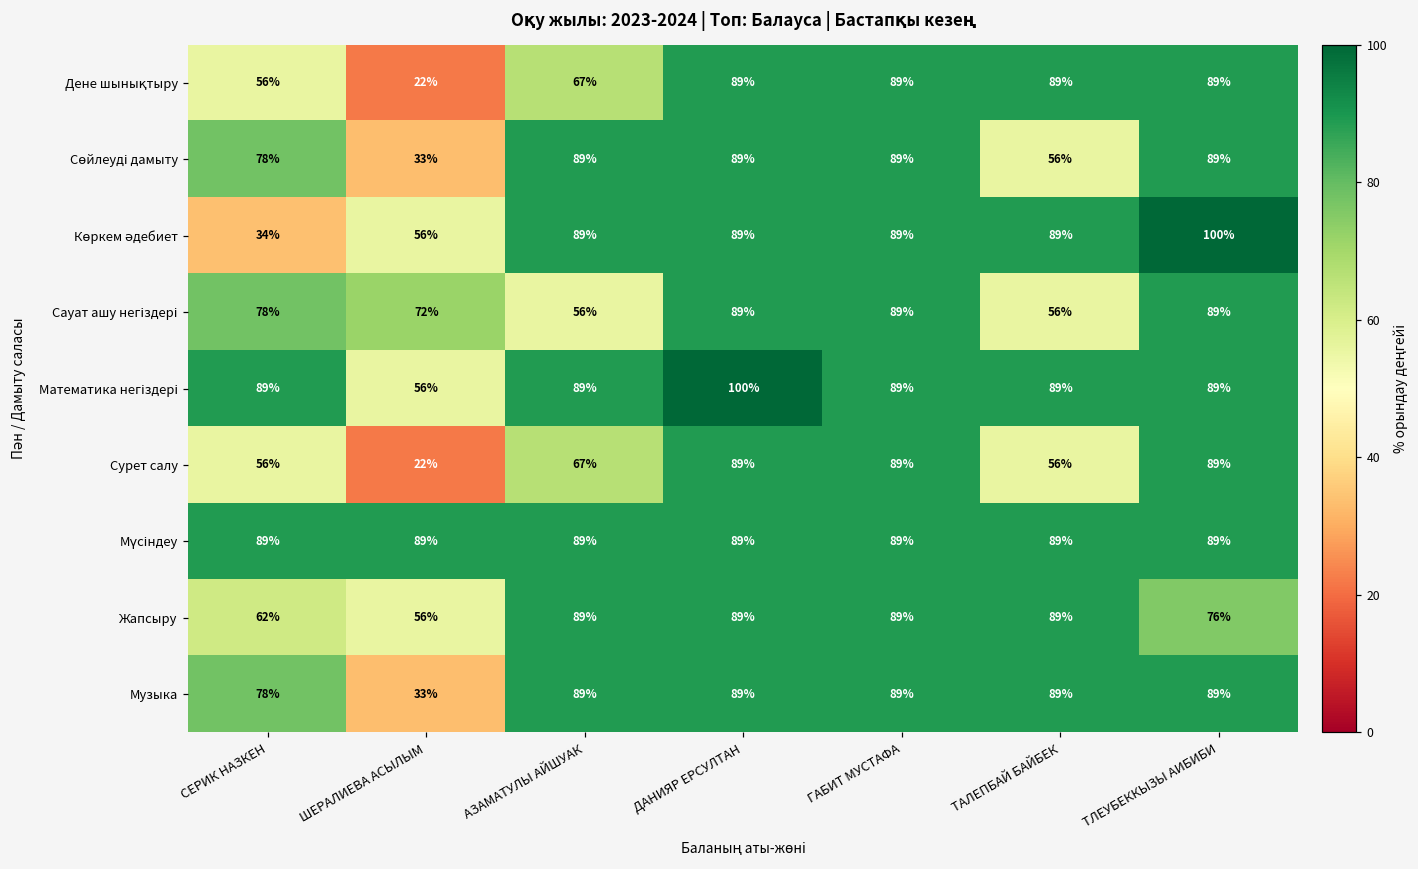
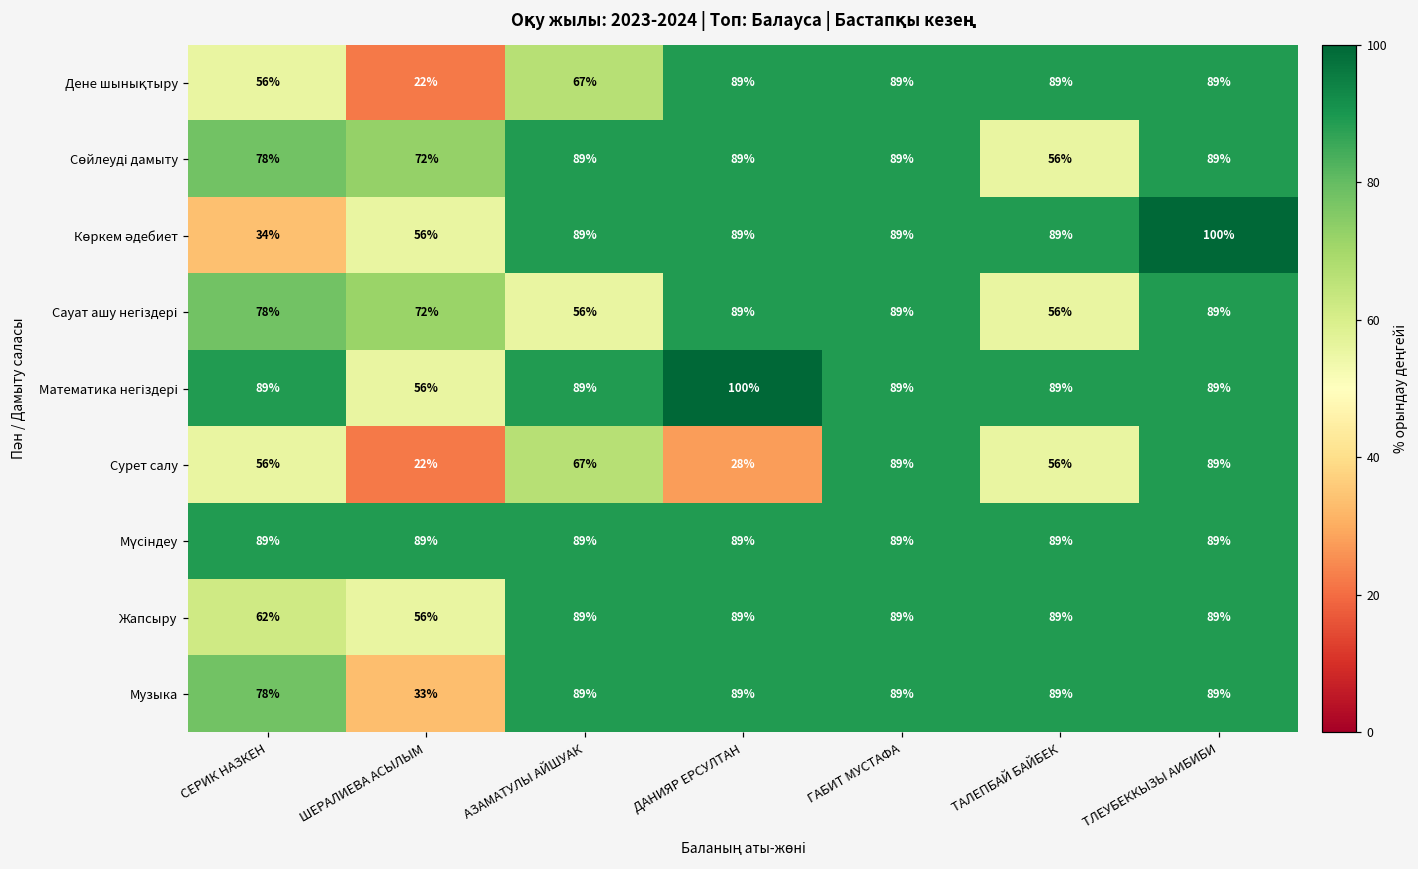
  {
    "Дене шынықтыру": {
      "СЕРИК НАЗКЕН": "56%",
      "ШЕРАЛИЕВА АСЫЛЫМ": "22%",
      "АЗАМАТУЛЫ АЙШУАК": "67%",
      "ДАНИЯР ЕРСУЛТАН": "89%",
      "ГАБИТ МУСТАФА": "89%",
      "ТАЛЕПБАЙ БАЙБЕК": "89%",
      "ТЛЕУБЕККЫЗЫ АИБИБИ": "89%"
    },
    "Сөйлеуді дамыту": {
      "СЕРИК НАЗКЕН": "78%",
-     "ШЕРАЛИЕВА АСЫЛЫМ": "33%",
+     "ШЕРАЛИЕВА АСЫЛЫМ": "72%",
      "АЗАМАТУЛЫ АЙШУАК": "89%",
      "ДАНИЯР ЕРСУЛТАН": "89%",
      "ГАБИТ МУСТАФА": "89%",
      "ТАЛЕПБАЙ БАЙБЕК": "56%",
      "ТЛЕУБЕККЫЗЫ АИБИБИ": "89%"
    },
    "Көркем әдебиет": {
      "СЕРИК НАЗКЕН": "34%",
      "ШЕРАЛИЕВА АСЫЛЫМ": "56%",
      "АЗАМАТУЛЫ АЙШУАК": "89%",
      "ДАНИЯР ЕРСУЛТАН": "89%",
      "ГАБИТ МУСТАФА": "89%",
      "ТАЛЕПБАЙ БАЙБЕК": "89%",
      "ТЛЕУБЕККЫЗЫ АИБИБИ": "100%"
    },
    "Сауат ашу негіздері": {
      "СЕРИК НАЗКЕН": "78%",
      "ШЕРАЛИЕВА АСЫЛЫМ": "72%",
      "АЗАМАТУЛЫ АЙШУАК": "56%",
      "ДАНИЯР ЕРСУЛТАН": "89%",
      "ГАБИТ МУСТАФА": "89%",
      "ТАЛЕПБАЙ БАЙБЕК": "56%",
      "ТЛЕУБЕККЫЗЫ АИБИБИ": "89%"
    },
    "Математика негіздері": {
      "СЕРИК НАЗКЕН": "89%",
      "ШЕРАЛИЕВА АСЫЛЫМ": "56%",
      "АЗАМАТУЛЫ АЙШУАК": "89%",
      "ДАНИЯР ЕРСУЛТАН": "100%",
      "ГАБИТ МУСТАФА": "89%",
      "ТАЛЕПБАЙ БАЙБЕК": "89%",
      "ТЛЕУБЕККЫЗЫ АИБИБИ": "89%"
    },
    "Сурет салу": {
      "СЕРИК НАЗКЕН": "56%",
      "ШЕРАЛИЕВА АСЫЛЫМ": "22%",
      "АЗАМАТУЛЫ АЙШУАК": "67%",
-     "ДАНИЯР ЕРСУЛТАН": "89%",
+     "ДАНИЯР ЕРСУЛТАН": "28%",
      "ГАБИТ МУСТАФА": "89%",
      "ТАЛЕПБАЙ БАЙБЕК": "56%",
      "ТЛЕУБЕККЫЗЫ АИБИБИ": "89%"
    },
    "Мүсіндеу": {
      "СЕРИК НАЗКЕН": "89%",
      "ШЕРАЛИЕВА АСЫЛЫМ": "89%",
      "АЗАМАТУЛЫ АЙШУАК": "89%",
      "ДАНИЯР ЕРСУЛТАН": "89%",
      "ГАБИТ МУСТАФА": "89%",
      "ТАЛЕПБАЙ БАЙБЕК": "89%",
      "ТЛЕУБЕККЫЗЫ АИБИБИ": "89%"
    },
    "Жапсыру": {
      "СЕРИК НАЗКЕН": "62%",
      "ШЕРАЛИЕВА АСЫЛЫМ": "56%",
      "АЗАМАТУЛЫ АЙШУАК": "89%",
      "ДАНИЯР ЕРСУЛТАН": "89%",
      "ГАБИТ МУСТАФА": "89%",
      "ТАЛЕПБАЙ БАЙБЕК": "89%",
-     "ТЛЕУБЕККЫЗЫ АИБИБИ": "76%"
+     "ТЛЕУБЕККЫЗЫ АИБИБИ": "89%"
    },
    "Музыка": {
      "СЕРИК НАЗКЕН": "78%",
      "ШЕРАЛИЕВА АСЫЛЫМ": "33%",
      "АЗАМАТУЛЫ АЙШУАК": "89%",
      "ДАНИЯР ЕРСУЛТАН": "89%",
      "ГАБИТ МУСТАФА": "89%",
      "ТАЛЕПБАЙ БАЙБЕК": "89%",
      "ТЛЕУБЕККЫЗЫ АИБИБИ": "89%"
    }
  }
